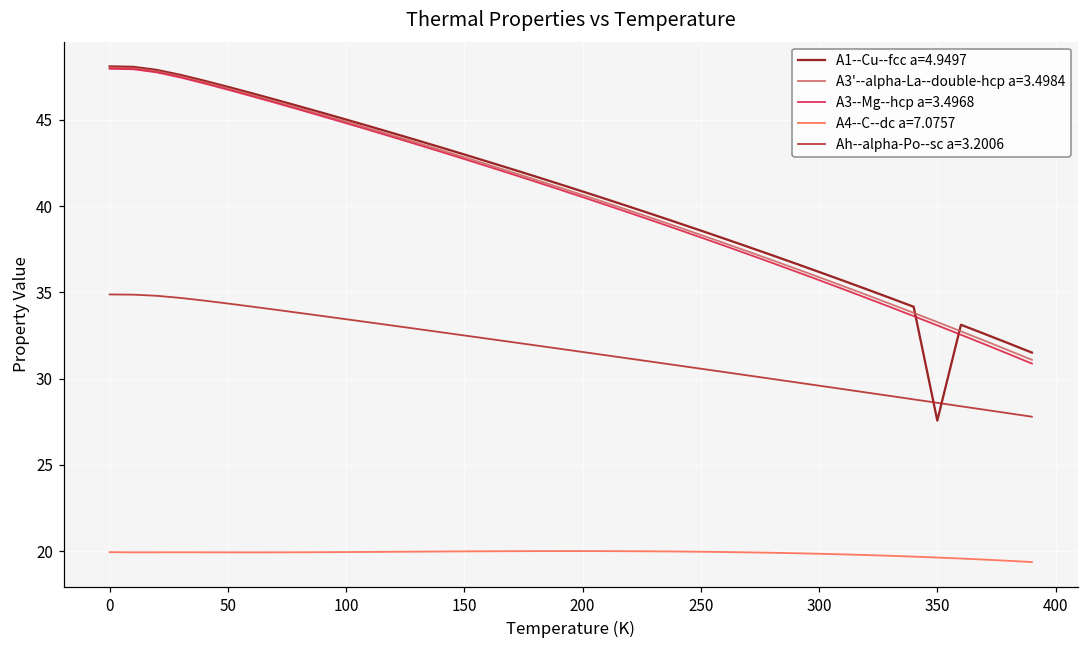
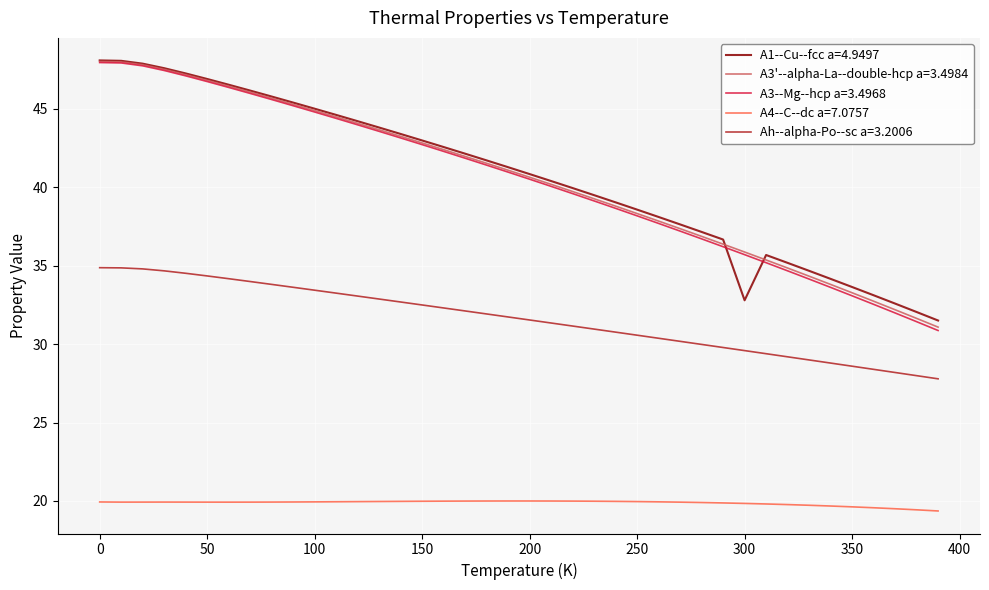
  {
    "A1--Cu--fcc a=4.9497": {
      "200": 40.8,
      "250": 38.6,
-     "300": 36.2,
-     "350": 27.6
+     "300": 32.8,
+     "350": 33.6
    }
  }
